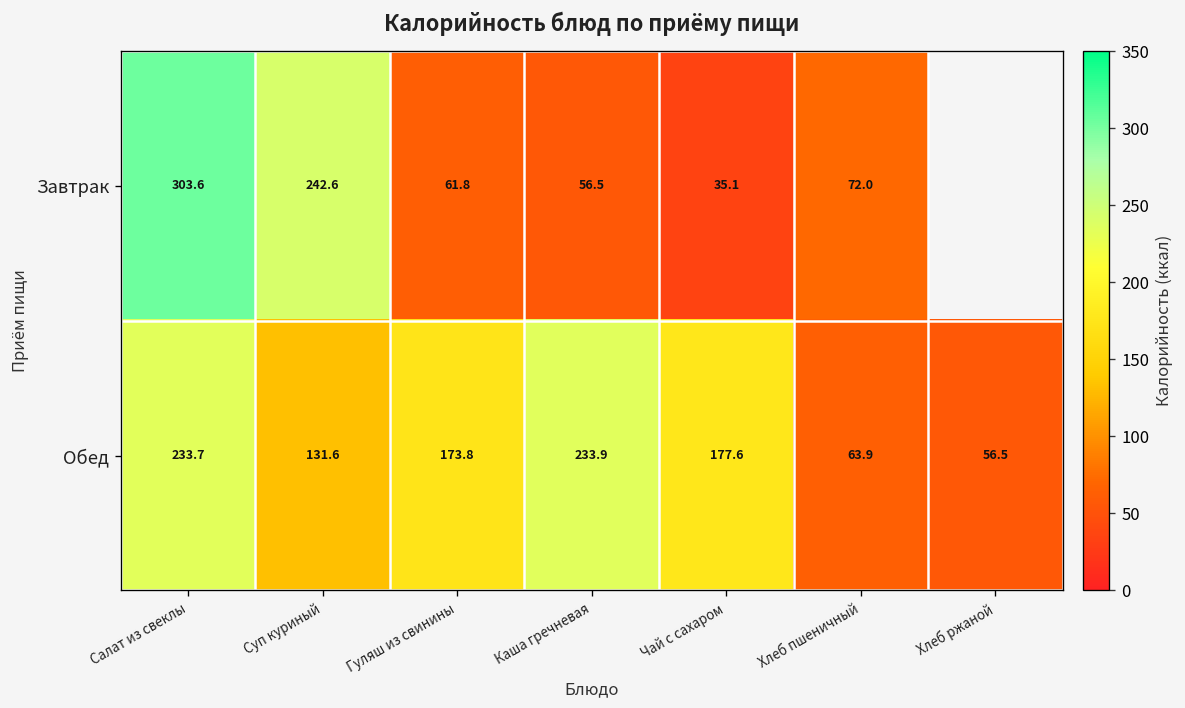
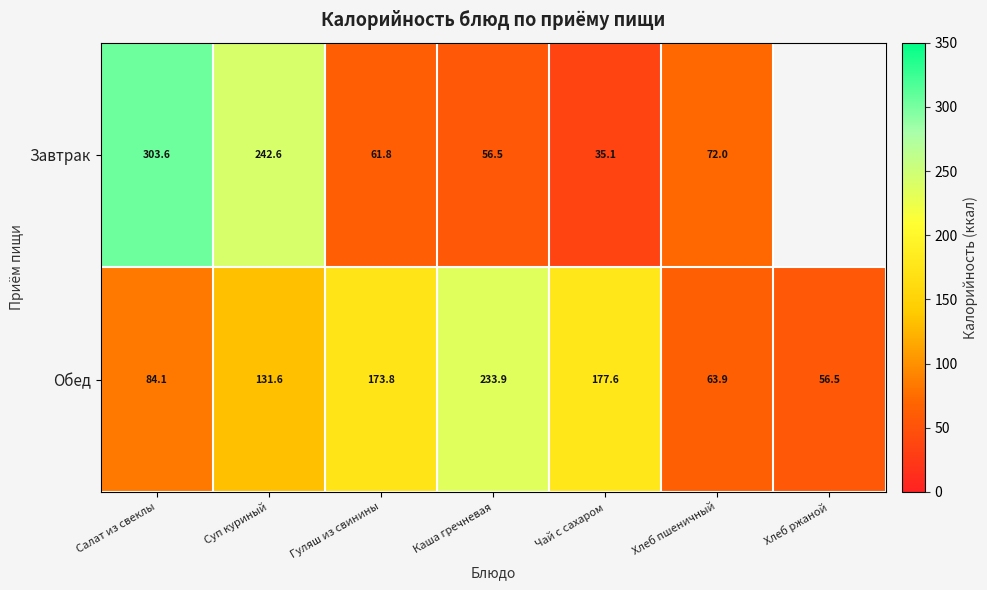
  {
    "Завтрак": {
      "Салат из свеклы": 303.6,
      "Суп куриный": 242.6,
      "Гуляш из свинины": 61.8,
      "Каша гречневая": 56.5,
      "Чай с сахаром": 35.1,
      "Хлеб пшеничный": 72.0
    },
    "Обед": {
-     "Салат из свеклы": 233.7,
+     "Салат из свеклы": 84.1,
      "Суп куриный": 131.6,
      "Гуляш из свинины": 173.8,
      "Каша гречневая": 233.9,
      "Чай с сахаром": 177.6,
      "Хлеб пшеничный": 63.9,
      "Хлеб ржаной": 56.5
    }
  }
